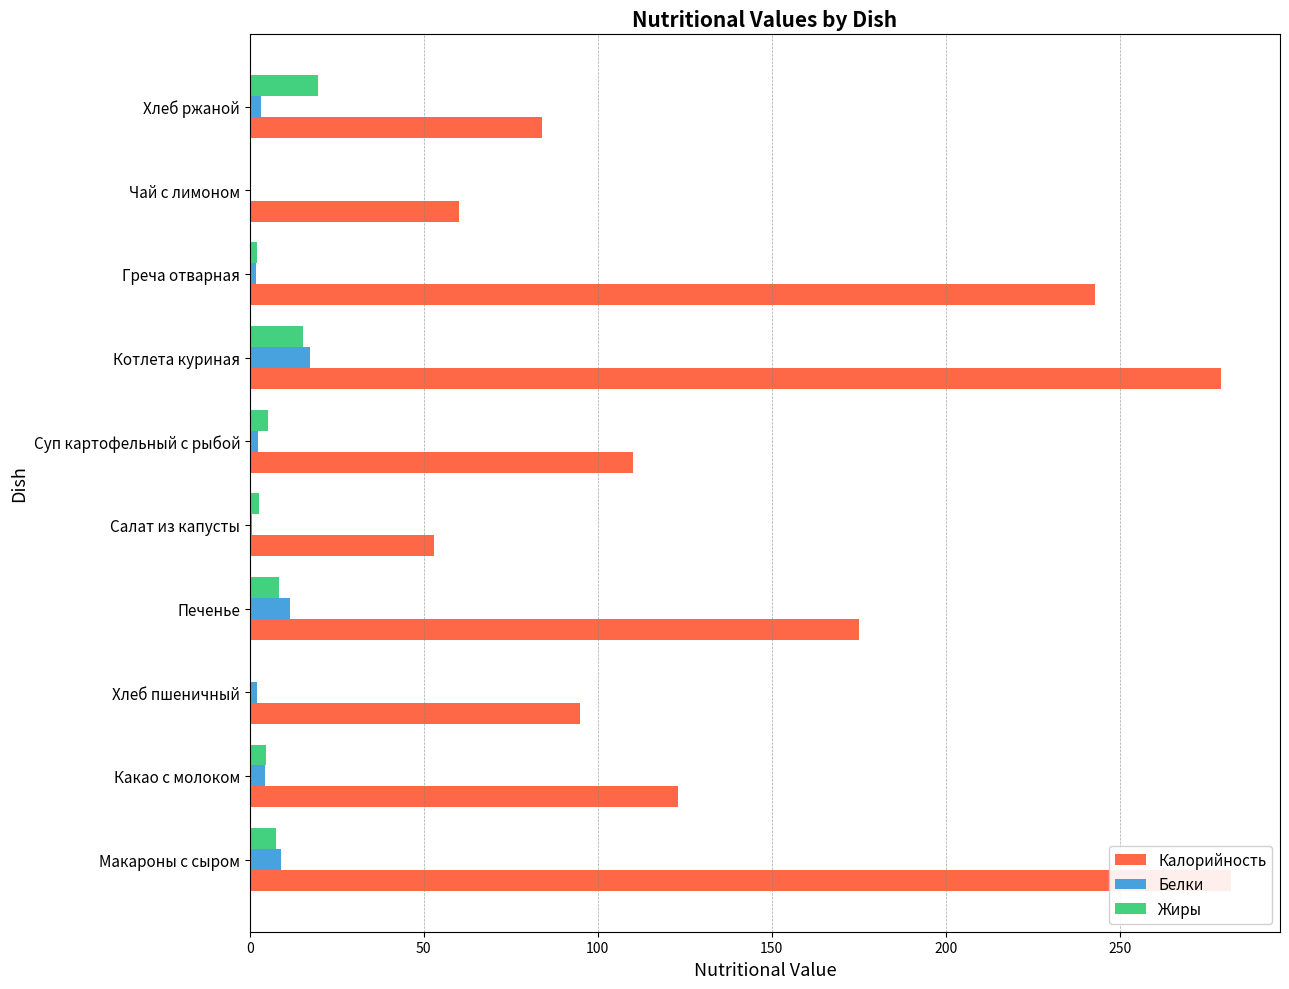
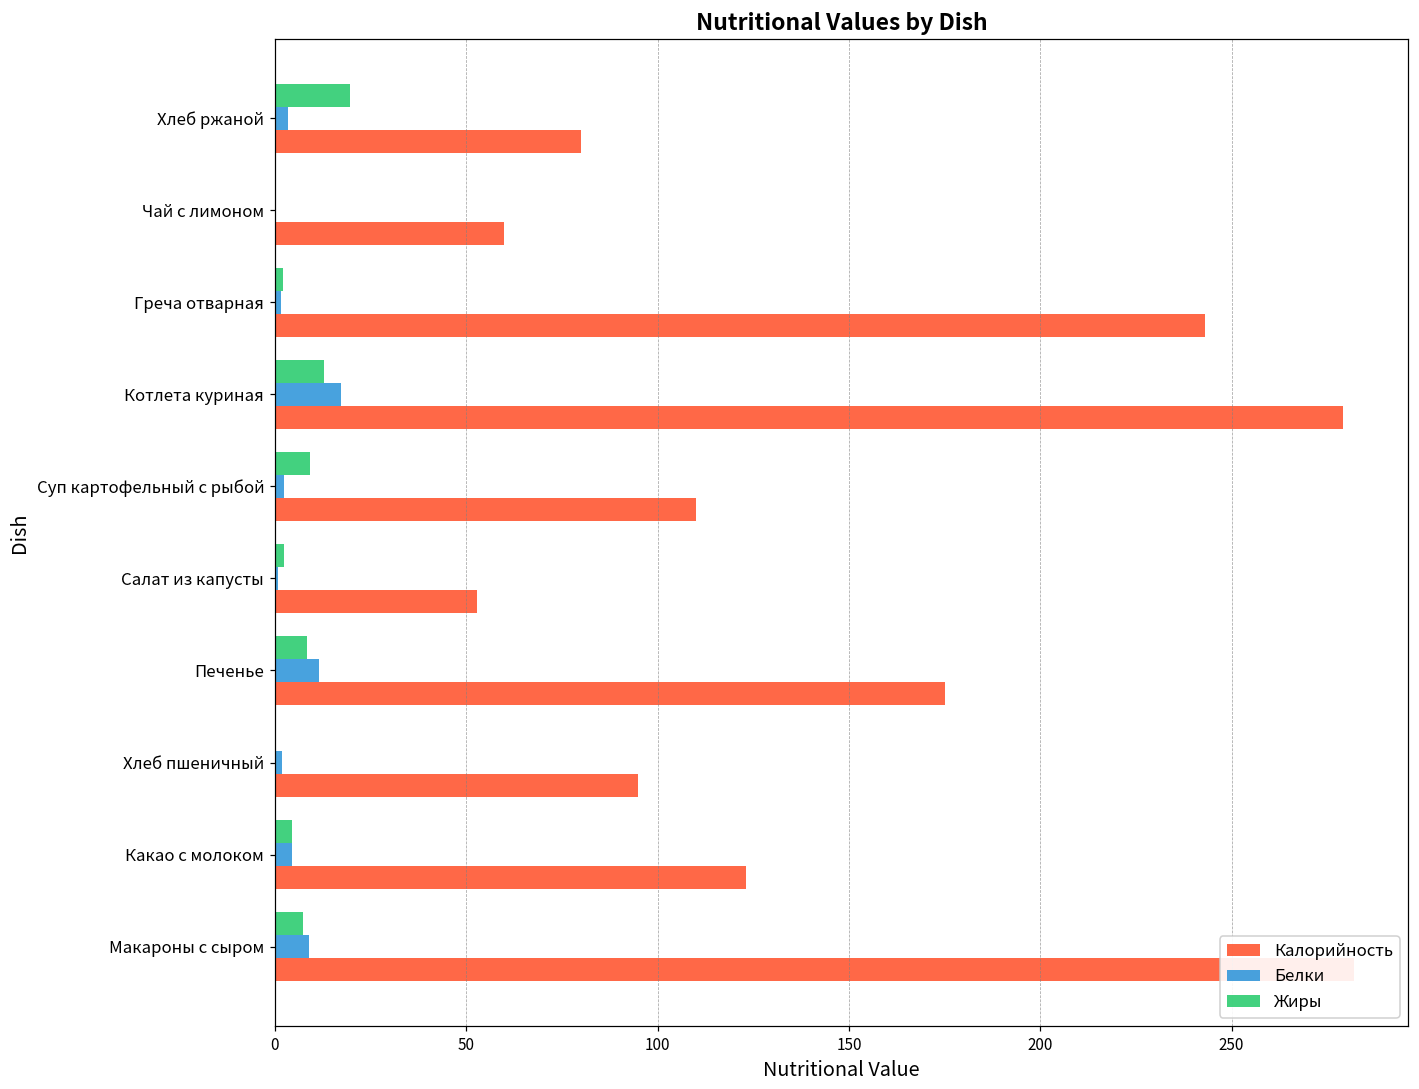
  {
    "Калорийность": {
-     "Хлеб ржаной": 84,
+     "Хлеб ржаной": 80,
      "Чай с лимоном": 60,
      "Греча отварная": 243,
      "Котлета куриная": 279,
      "Суп картофельный с рыбой": 110,
      "Салат из капусты": 53,
      "Печенье": 175,
      "Хлеб пшеничный": 95,
      "Какао с молоком": 123
    },
    "Белки": {
      "Хлеб ржаной": 3,
      "Чай с лимоном": 0,
      "Греча отварная": 2,
      "Котлета куриная": 17,
      "Суп картофельный с рыбой": 2,
      "Печенье": 11,
      "Хлеб пшеничный": 2,
      "Какао с молоком": 4,
      "Макароны с сыром": 9
    },
    "Жиры": {
      "Хлеб ржаной": 20,
      "Чай с лимоном": 0,
      "Греча отварная": 2,
-     "Котлета куриная": 15,
-     "Суп картофельный с рыбой": 5,
+     "Котлета куриная": 13,
+     "Суп картофельный с рыбой": 9,
      "Салат из капусты": 3,
      "Печенье": 8,
      "Какао с молоком": 5,
      "Макароны с сыром": 7
    }
  }
